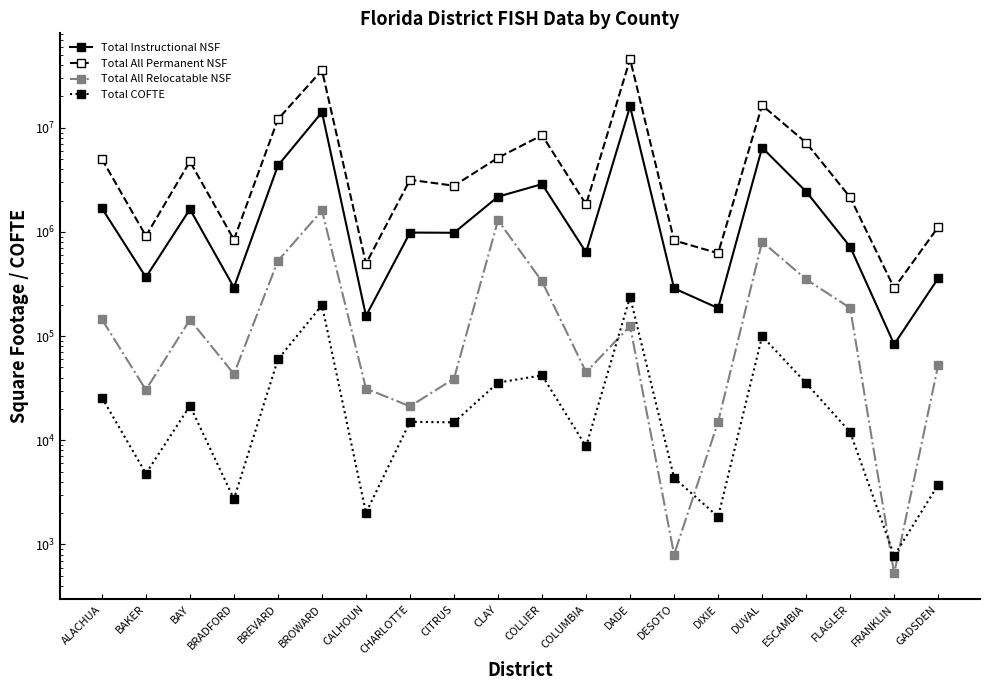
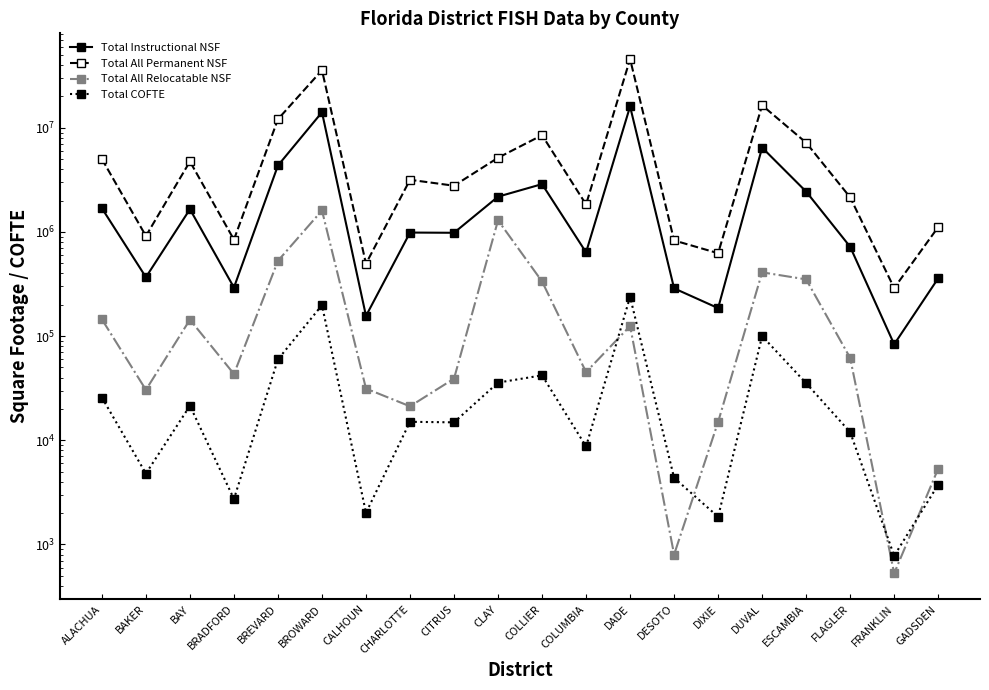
  {
    "Total All Relocatable NSF": {
      "ALACHUA": 140000,
      "BAKER": 30000,
      "BAY": 140000,
      "BRADFORD": 43000,
      "BREVARD": 500000,
      "BROWARD": 1600000,
      "CALHOUN": 31000,
      "CHARLOTTE": 21000,
      "CITRUS": 39000,
      "CLAY": 1300000,
      "COLLIER": 330000,
      "COLUMBIA": 45000,
      "DADE": 120000,
      "DESOTO": 800,
      "DIXIE": 15000,
-     "DUVAL": 800000,
+     "DUVAL": 410000,
      "ESCAMBIA": 350000,
-     "FLAGLER": 190000,
+     "FLAGLER": 60000,
      "FRANKLIN": 500,
-     "GADSDEN": 50000
+     "GADSDEN": 5000
    }
  }
